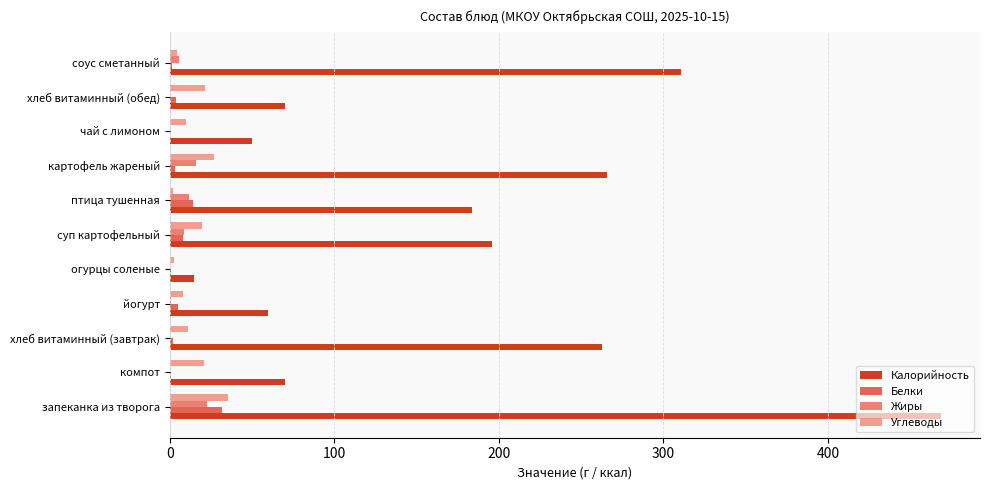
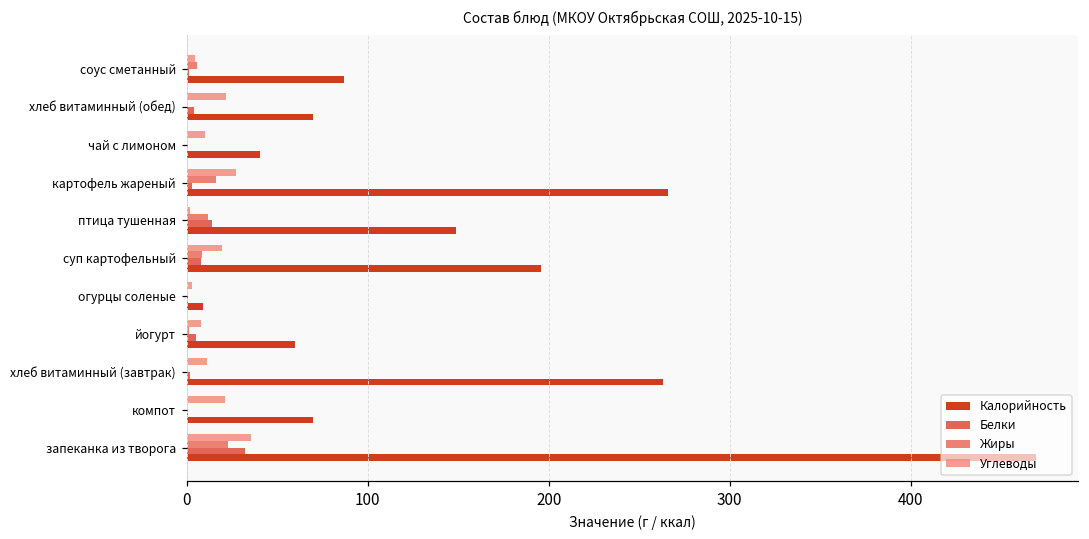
  {
    "Калорийность": {
-     "соус сметанный": 311,
+     "соус сметанный": 87,
      "хлеб витаминный (обед)": 70,
-     "чай с лимоном": 50,
+     "чай с лимоном": 41,
      "картофель жареный": 266,
-     "птица тушенная": 184,
+     "птица тушенная": 149,
      "суп картофельный": 196,
-     "огурцы соленые": 15,
+     "огурцы соленые": 9,
      "йогурт": 60,
      "хлеб витаминный (завтрак)": 263,
      "компот": 70
    }
  }
